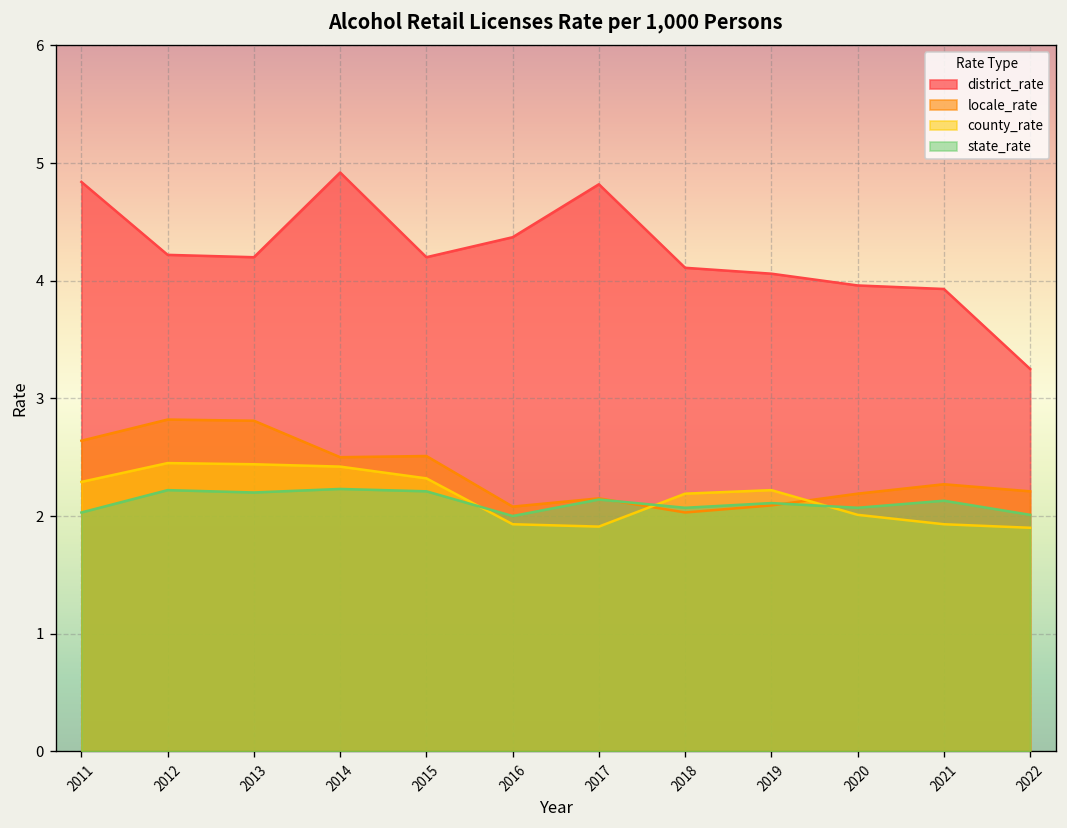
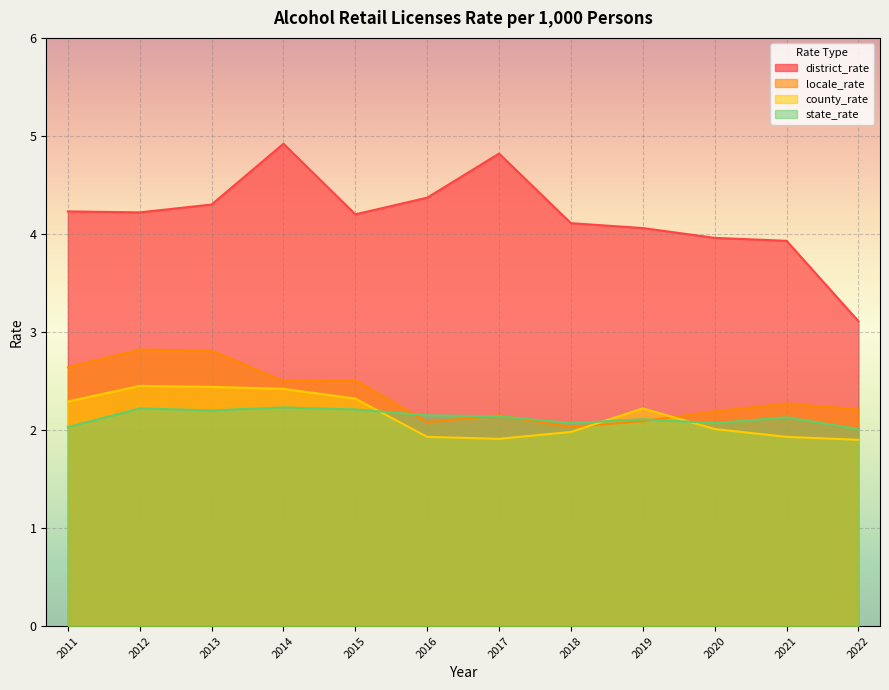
  {
    "district_rate": {
-     "2011": 4.8,
+     "2011": 4.2,
      "2012": 4.2,
-     "2013": 4.2,
+     "2013": 4.3,
      "2014": 4.9,
      "2015": 4.2,
      "2016": 4.4,
      "2017": 4.8,
      "2018": 4.1,
      "2019": 4.1,
      "2020": 4.0,
      "2021": 3.9,
-     "2022": 3.3
+     "2022": 3.1
    },
    "locale_rate": {
      "2011": 2.6,
      "2012": 2.8,
      "2013": 2.8,
      "2014": 2.5,
      "2015": 2.5,
      "2016": 2.1,
      "2018": 2.0,
      "2020": 2.2,
      "2021": 2.3,
      "2022": 2.2
    },
    "county_rate": {
      "2011": 2.3,
      "2012": 2.5,
      "2013": 2.4,
      "2014": 2.4,
      "2015": 2.3,
      "2016": 1.9,
      "2017": 1.9,
-     "2018": 2.2,
+     "2018": 2.0,
      "2019": 2.2,
      "2020": 2.0,
      "2021": 1.9,
      "2022": 1.9
    },
    "state_rate": {
      "2011": 2.0,
      "2012": 2.2,
      "2013": 2.2,
      "2014": 2.2,
      "2015": 2.2,
-     "2016": 2.0,
+     "2016": 2.2,
      "2018": 2.1,
      "2020": 2.1,
      "2021": 2.1,
      "2022": 2.0
    }
  }
